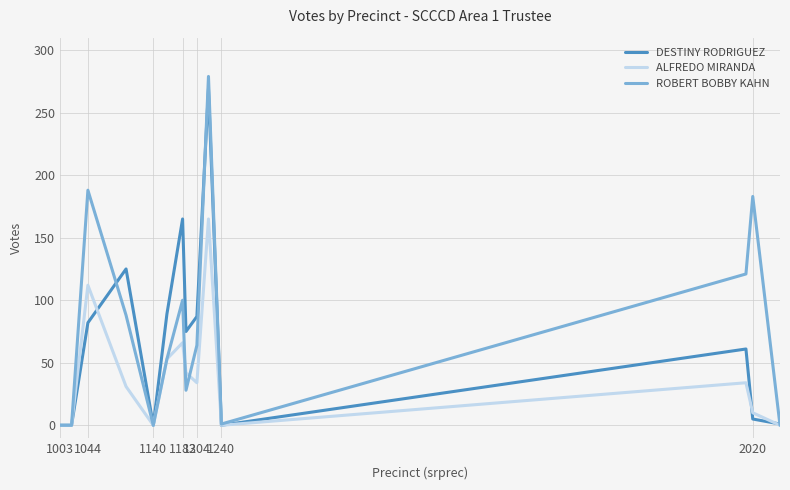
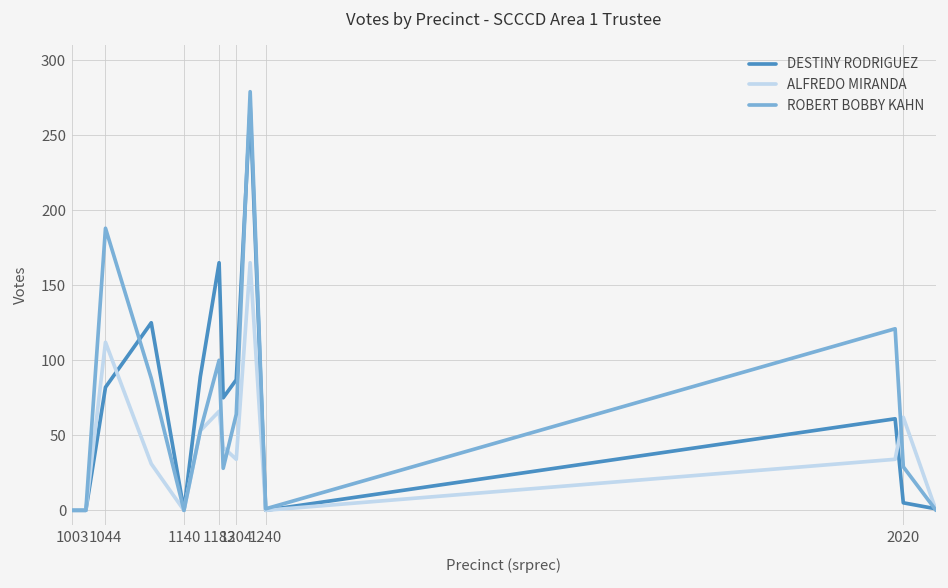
  {
    "DESTINY RODRIGUEZ": {
      "1044": 82,
      "2020": 5
    },
    "ALFREDO MIRANDA": {
      "1044": 112,
-     "2020": 10
+     "2020": 62
    },
    "ROBERT BOBBY KAHN": {
      "1044": 188,
-     "2020": 183
+     "2020": 29
    }
  }
